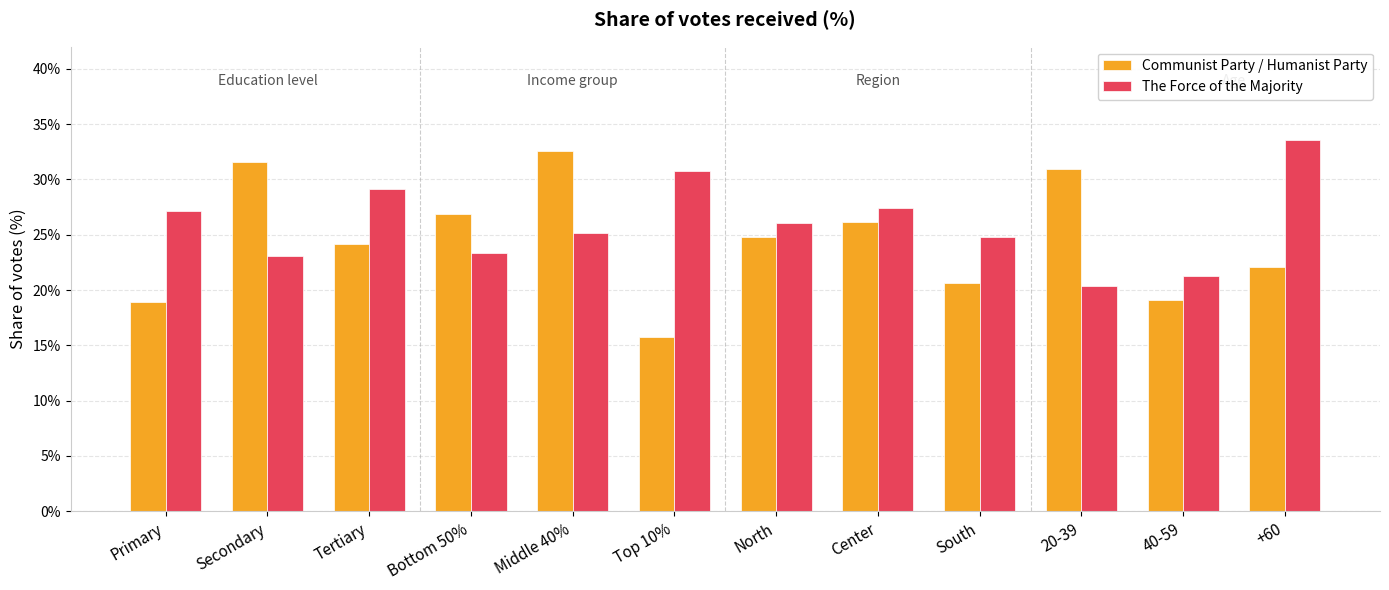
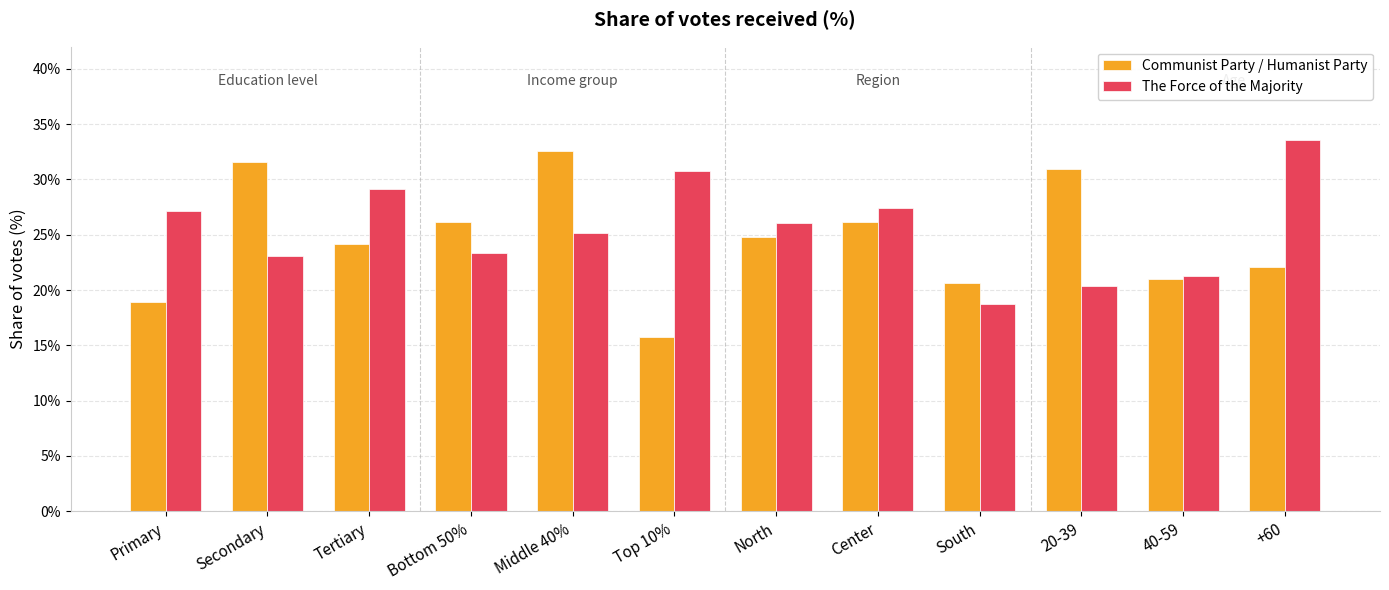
  {
    "Communist Party / Humanist Party": {
      "Primary": "18.9%",
      "Secondary": "31.6%",
      "Tertiary": "24.2%",
-     "Bottom 50%": "26.9%",
+     "Bottom 50%": "26.1%",
      "Middle 40%": "32.6%",
      "Top 10%": "15.8%",
      "North": "24.8%",
      "Center": "26.2%",
      "South": "20.6%",
      "20-39": "31.0%",
-     "40-59": "19.1%",
+     "40-59": "21.0%",
      "+60": "22.1%"
    },
    "The Force of the Majority": {
      "Primary": "27.2%",
      "Secondary": "23.0%",
      "Tertiary": "29.2%",
      "Bottom 50%": "23.4%",
      "Middle 40%": "25.1%",
      "Top 10%": "30.8%",
      "North": "26.1%",
      "Center": "27.4%",
-     "South": "24.8%",
+     "South": "18.7%",
      "20-39": "20.4%",
      "40-59": "21.3%",
      "+60": "33.6%"
    }
  }
